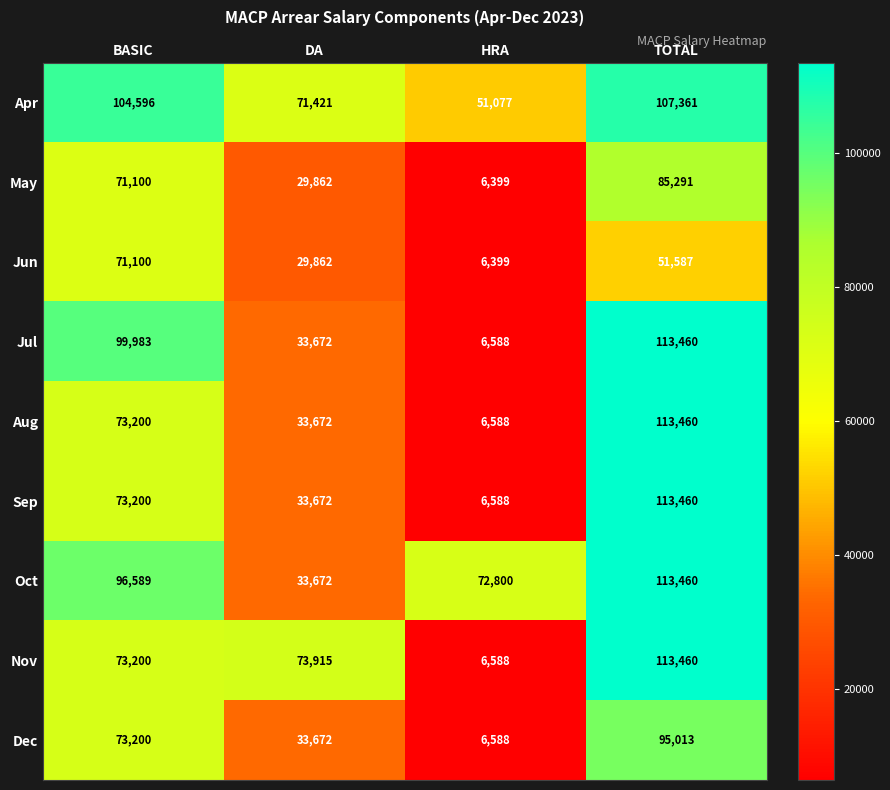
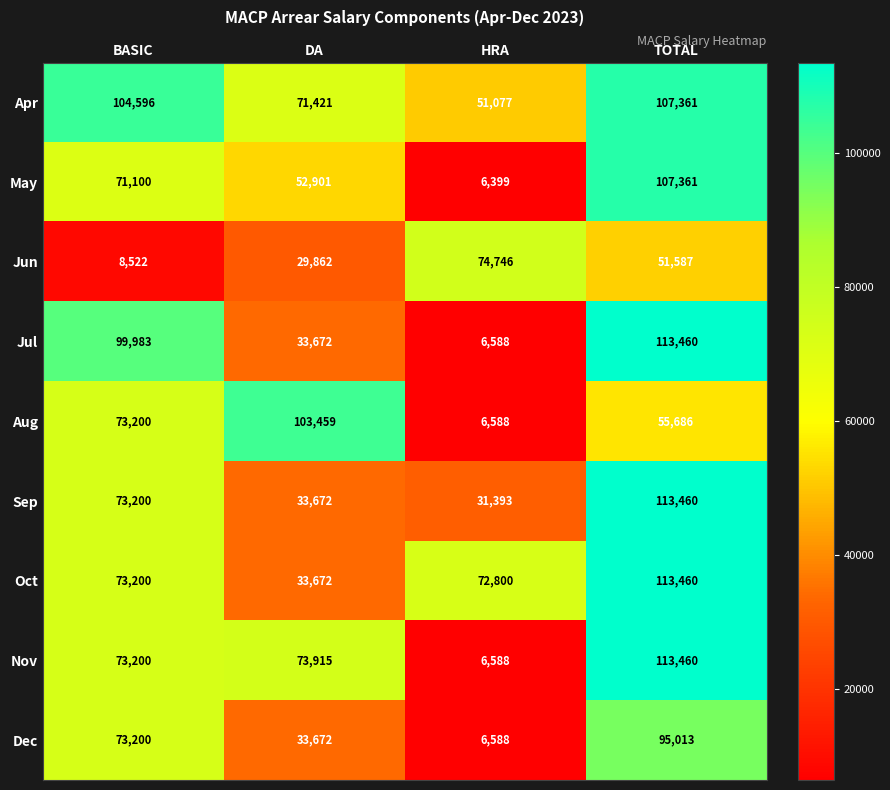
  {
    "Apr": {
      "BASIC": "104,596",
      "DA": "71,421",
      "HRA": "51,077",
      "TOTAL": "107,361"
    },
    "May": {
      "BASIC": "71,100",
-     "DA": "29,862",
+     "DA": "52,901",
      "HRA": "6,399",
-     "TOTAL": "85,291"
+     "TOTAL": "107,361"
    },
    "Jun": {
-     "BASIC": "71,100",
+     "BASIC": "8,522",
      "DA": "29,862",
-     "HRA": "6,399",
+     "HRA": "74,746",
      "TOTAL": "51,587"
    },
    "Jul": {
      "BASIC": "99,983",
      "DA": "33,672",
      "HRA": "6,588",
      "TOTAL": "113,460"
    },
    "Aug": {
      "BASIC": "73,200",
-     "DA": "33,672",
+     "DA": "103,459",
      "HRA": "6,588",
-     "TOTAL": "113,460"
+     "TOTAL": "55,686"
    },
    "Sep": {
      "BASIC": "73,200",
      "DA": "33,672",
-     "HRA": "6,588",
+     "HRA": "31,393",
      "TOTAL": "113,460"
    },
    "Oct": {
-     "BASIC": "96,589",
+     "BASIC": "73,200",
      "DA": "33,672",
      "HRA": "72,800",
      "TOTAL": "113,460"
    },
    "Nov": {
      "BASIC": "73,200",
      "DA": "73,915",
      "HRA": "6,588",
      "TOTAL": "113,460"
    },
    "Dec": {
      "BASIC": "73,200",
      "DA": "33,672",
      "HRA": "6,588",
      "TOTAL": "95,013"
    }
  }
